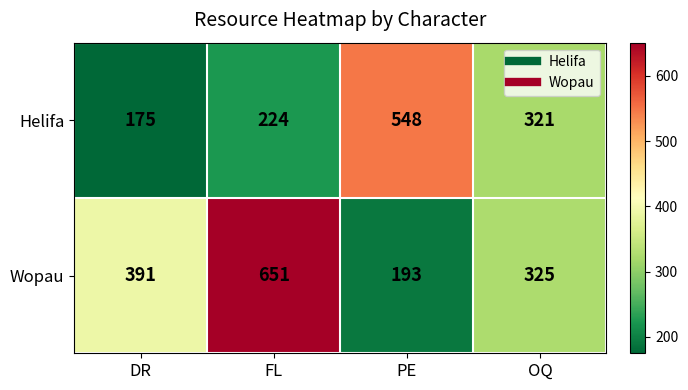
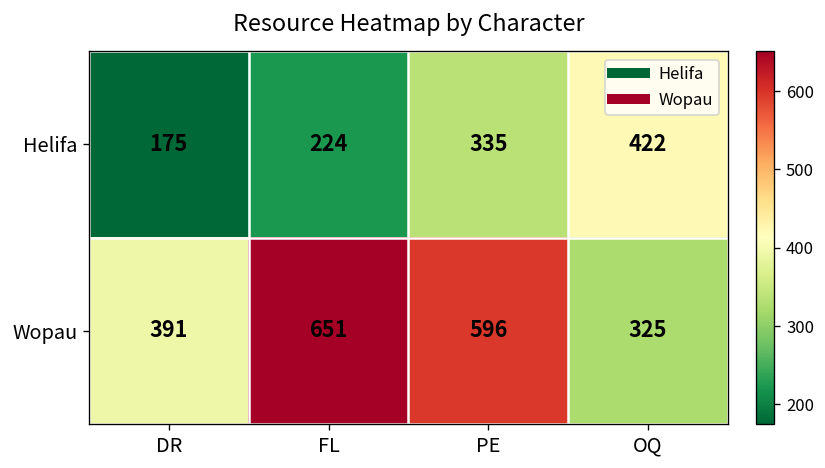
  {
    "Helifa": {
      "DR": 175,
      "FL": 224,
-     "PE": 548,
-     "OQ": 321
+     "PE": 335,
+     "OQ": 422
    },
    "Wopau": {
      "DR": 391,
      "FL": 651,
-     "PE": 193,
+     "PE": 596,
      "OQ": 325
    }
  }
